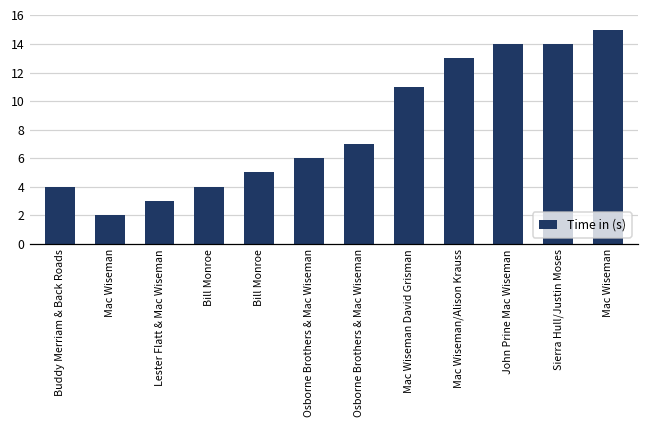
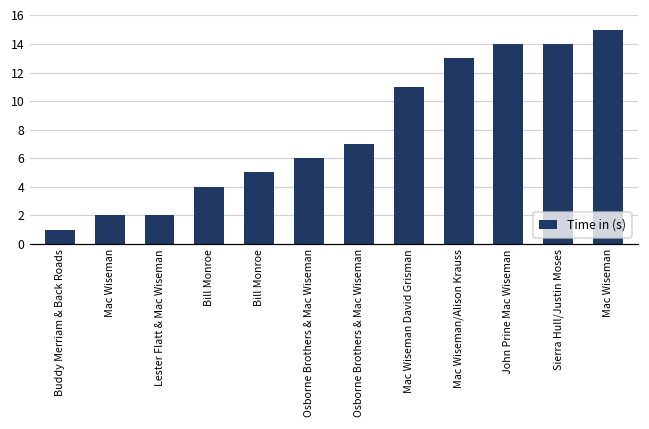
  {
-   "Buddy Merriam & Back Roads": 4,
-   "Lester Flatt & Mac Wiseman": 3,
+   "Buddy Merriam & Back Roads": 1,
+   "Lester Flatt & Mac Wiseman": 2,
    "Mac Wiseman David Grisman": 11,
    "Mac Wiseman/Alison Krauss": 13,
    "John Prine Mac Wiseman": 14,
    "Sierra Hull/Justin Moses": 14
  }
